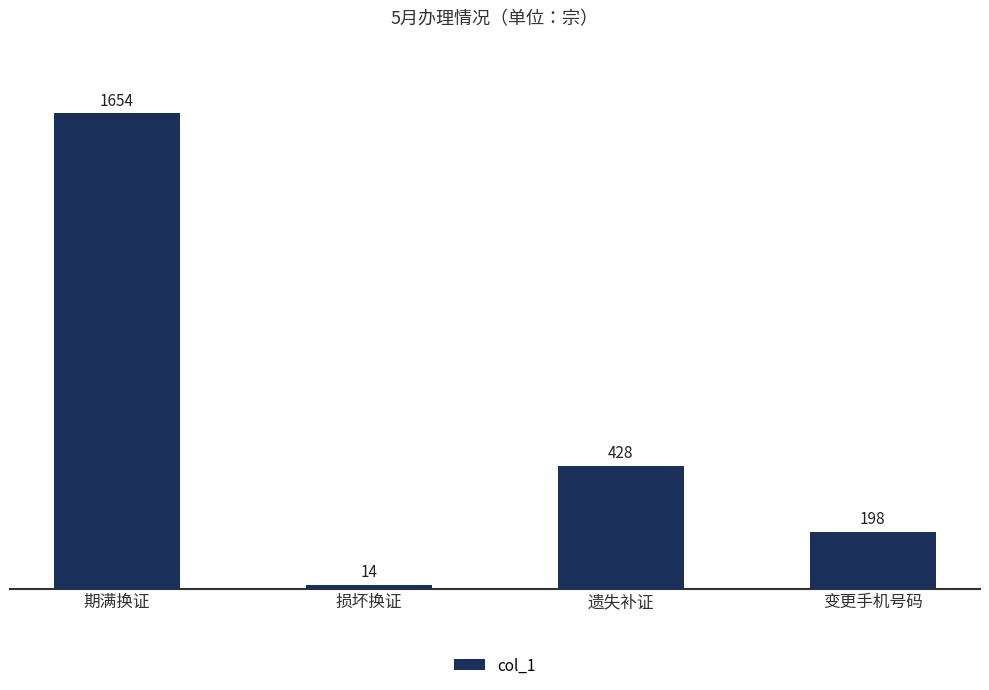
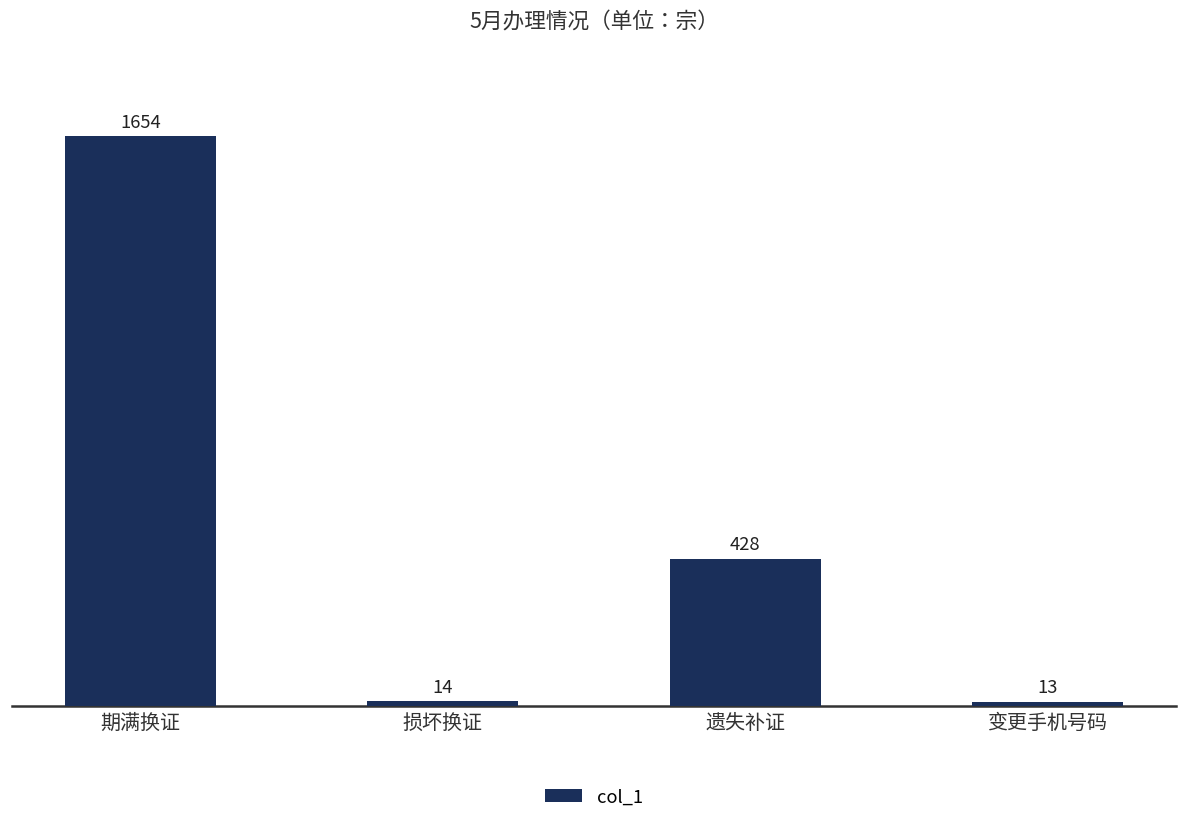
  {
    "期满换证": 1654,
    "损坏换证": 14,
    "遗失补证": 428,
-   "变更手机号码": 198
+   "变更手机号码": 13
  }
